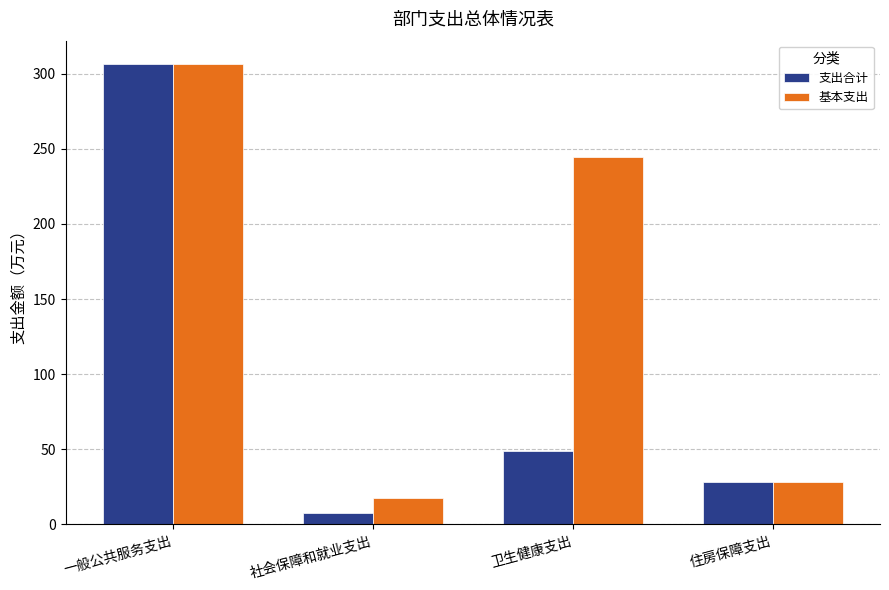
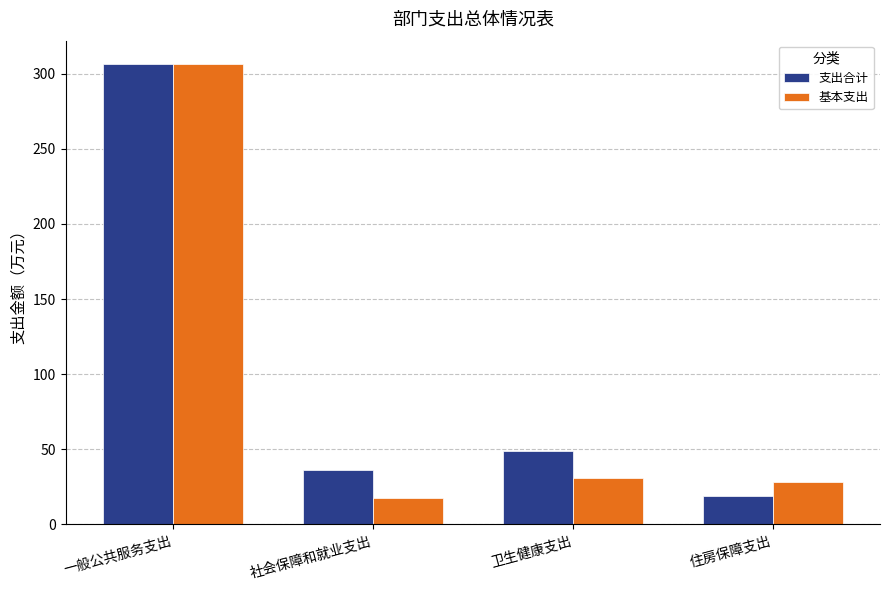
  {
    "支出合计": {
      "一般公共服务支出": 307,
-     "社会保障和就业支出": 8,
+     "社会保障和就业支出": 36,
      "卫生健康支出": 49,
-     "住房保障支出": 28
+     "住房保障支出": 19
    },
    "基本支出": {
      "一般公共服务支出": 307,
      "社会保障和就业支出": 18,
-     "卫生健康支出": 244,
+     "卫生健康支出": 31,
      "住房保障支出": 28
    }
  }
